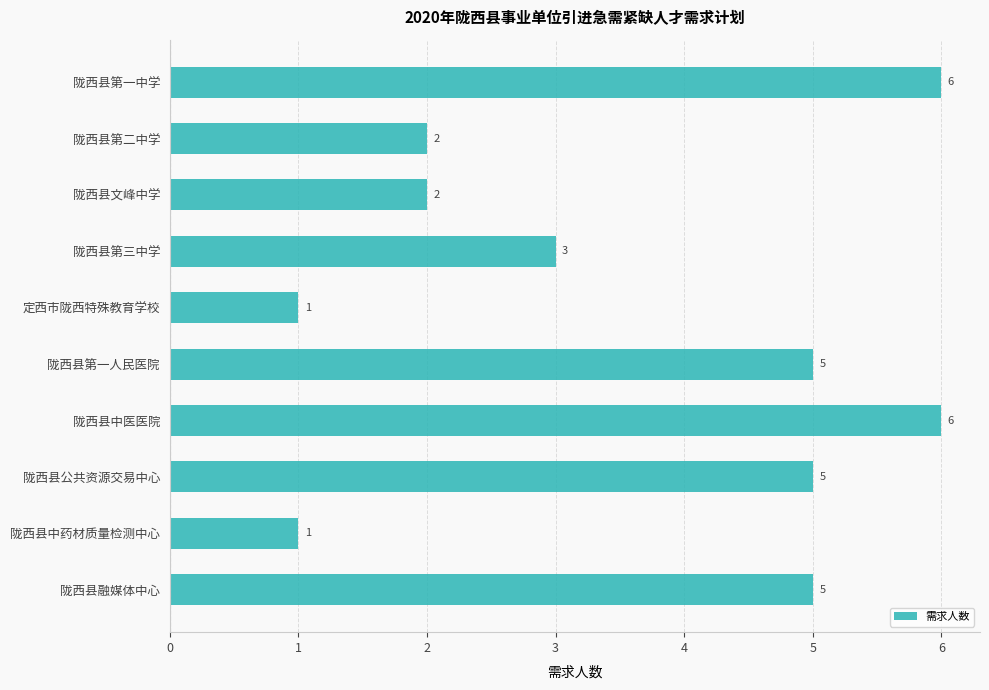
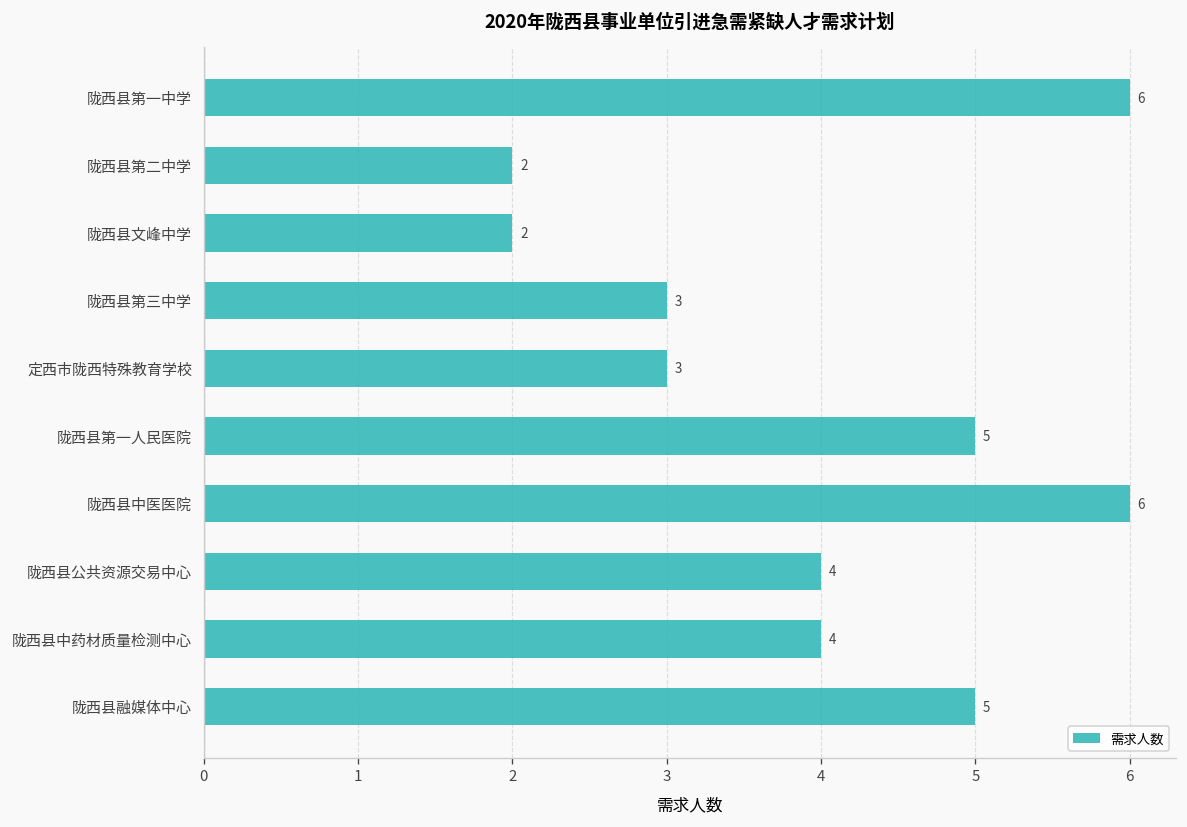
  {
    "陇西县第一中学": 6,
    "陇西县第二中学": 2,
    "陇西县文峰中学": 2,
    "陇西县第三中学": 3,
-   "定西市陇西特殊教育学校": 1,
+   "定西市陇西特殊教育学校": 3,
    "陇西县第一人民医院": 5,
    "陇西县中医医院": 6,
-   "陇西县公共资源交易中心": 5,
-   "陇西县中药材质量检测中心": 1,
+   "陇西县公共资源交易中心": 4,
+   "陇西县中药材质量检测中心": 4,
    "陇西县融媒体中心": 5
  }
